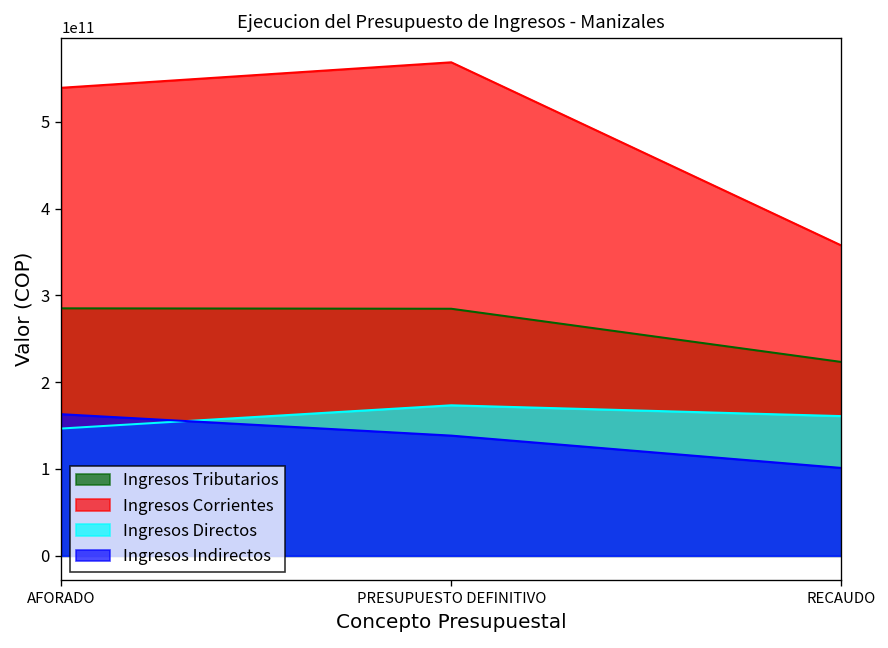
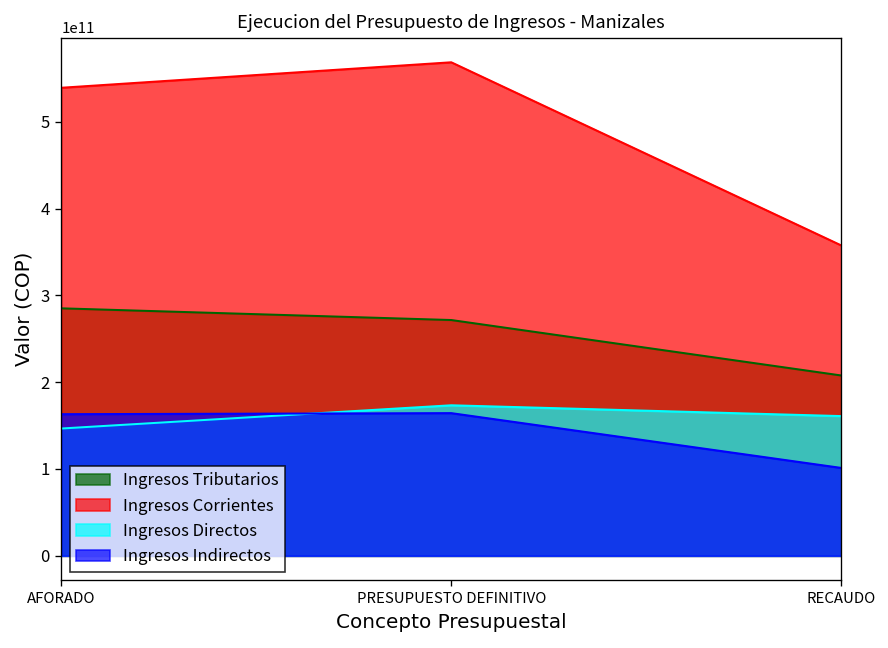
  {
    "Ingresos Tributarios": {
      "AFORADO": 290000000000,
-     "PRESUPUESTO DEFINITIVO": 280000000000,
-     "RECAUDO": 220000000000
+     "PRESUPUESTO DEFINITIVO": 270000000000,
+     "RECAUDO": 210000000000
    },
    "Ingresos Corrientes": {
      "AFORADO": 540000000000,
      "PRESUPUESTO DEFINITIVO": 570000000000,
      "RECAUDO": 360000000000
    },
    "Ingresos Directos": {
      "AFORADO": 150000000000,
      "PRESUPUESTO DEFINITIVO": 170000000000,
      "RECAUDO": 160000000000
    },
    "Ingresos Indirectos": {
      "AFORADO": 160000000000,
-     "PRESUPUESTO DEFINITIVO": 140000000000,
+     "PRESUPUESTO DEFINITIVO": 160000000000,
      "RECAUDO": 100000000000
    }
  }
